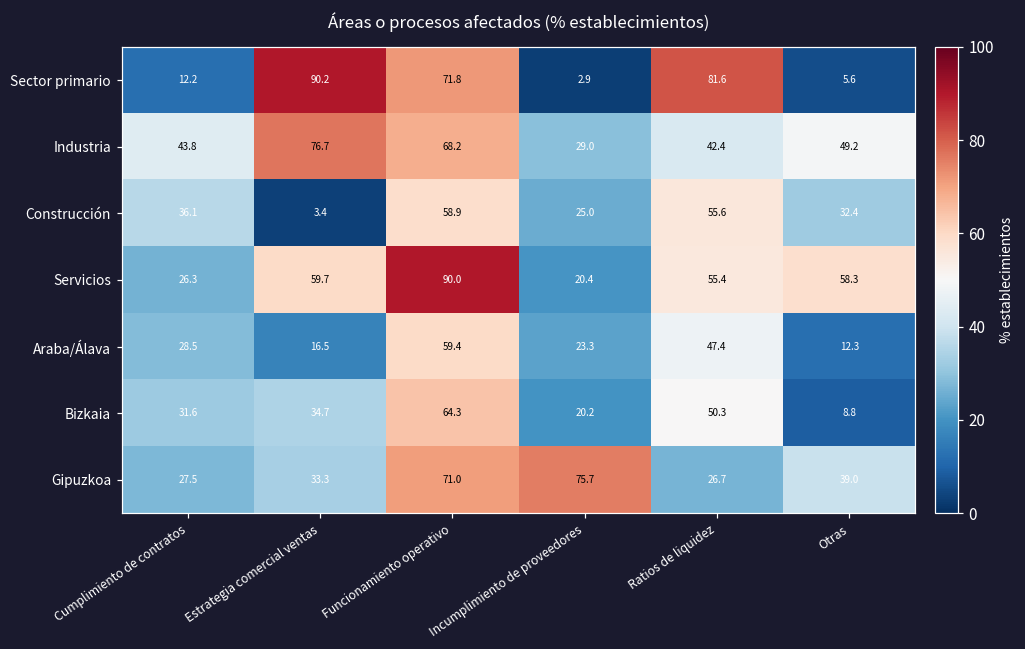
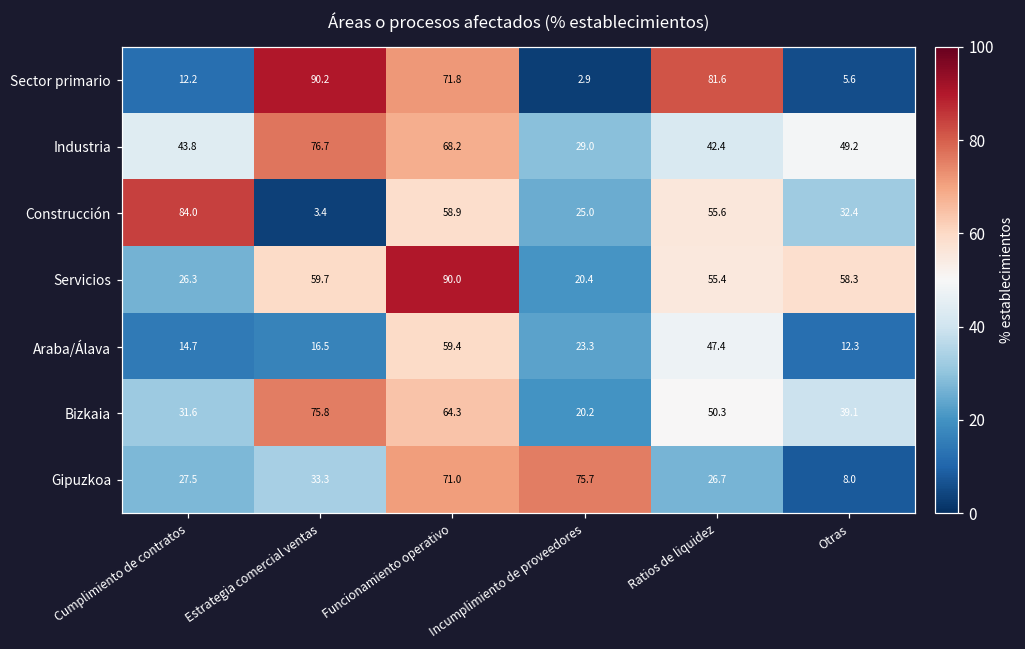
  {
    "Sector primario": {
      "Cumplimiento de contratos": 12.2,
      "Estrategia comercial ventas": 90.2,
      "Funcionamiento operativo": 71.8,
      "Incumplimiento de proveedores": 2.9,
      "Ratios de liquidez": 81.6,
      "Otras": 5.6
    },
    "Industria": {
      "Cumplimiento de contratos": 43.8,
      "Estrategia comercial ventas": 76.7,
      "Funcionamiento operativo": 68.2,
      "Incumplimiento de proveedores": 29.0,
      "Ratios de liquidez": 42.4,
      "Otras": 49.2
    },
    "Construcción": {
-     "Cumplimiento de contratos": 36.1,
+     "Cumplimiento de contratos": 84.0,
      "Estrategia comercial ventas": 3.4,
      "Funcionamiento operativo": 58.9,
      "Incumplimiento de proveedores": 25.0,
      "Ratios de liquidez": 55.6,
      "Otras": 32.4
    },
    "Servicios": {
      "Cumplimiento de contratos": 26.3,
      "Estrategia comercial ventas": 59.7,
      "Funcionamiento operativo": 90.0,
      "Incumplimiento de proveedores": 20.4,
      "Ratios de liquidez": 55.4,
      "Otras": 58.3
    },
    "Araba/Álava": {
-     "Cumplimiento de contratos": 28.5,
+     "Cumplimiento de contratos": 14.7,
      "Estrategia comercial ventas": 16.5,
      "Funcionamiento operativo": 59.4,
      "Incumplimiento de proveedores": 23.3,
      "Ratios de liquidez": 47.4,
      "Otras": 12.3
    },
    "Bizkaia": {
      "Cumplimiento de contratos": 31.6,
-     "Estrategia comercial ventas": 34.7,
+     "Estrategia comercial ventas": 75.8,
      "Funcionamiento operativo": 64.3,
      "Incumplimiento de proveedores": 20.2,
      "Ratios de liquidez": 50.3,
-     "Otras": 8.8
+     "Otras": 39.1
    },
    "Gipuzkoa": {
      "Cumplimiento de contratos": 27.5,
      "Estrategia comercial ventas": 33.3,
      "Funcionamiento operativo": 71.0,
      "Incumplimiento de proveedores": 75.7,
      "Ratios de liquidez": 26.7,
-     "Otras": 39.0
+     "Otras": 8.0
    }
  }
